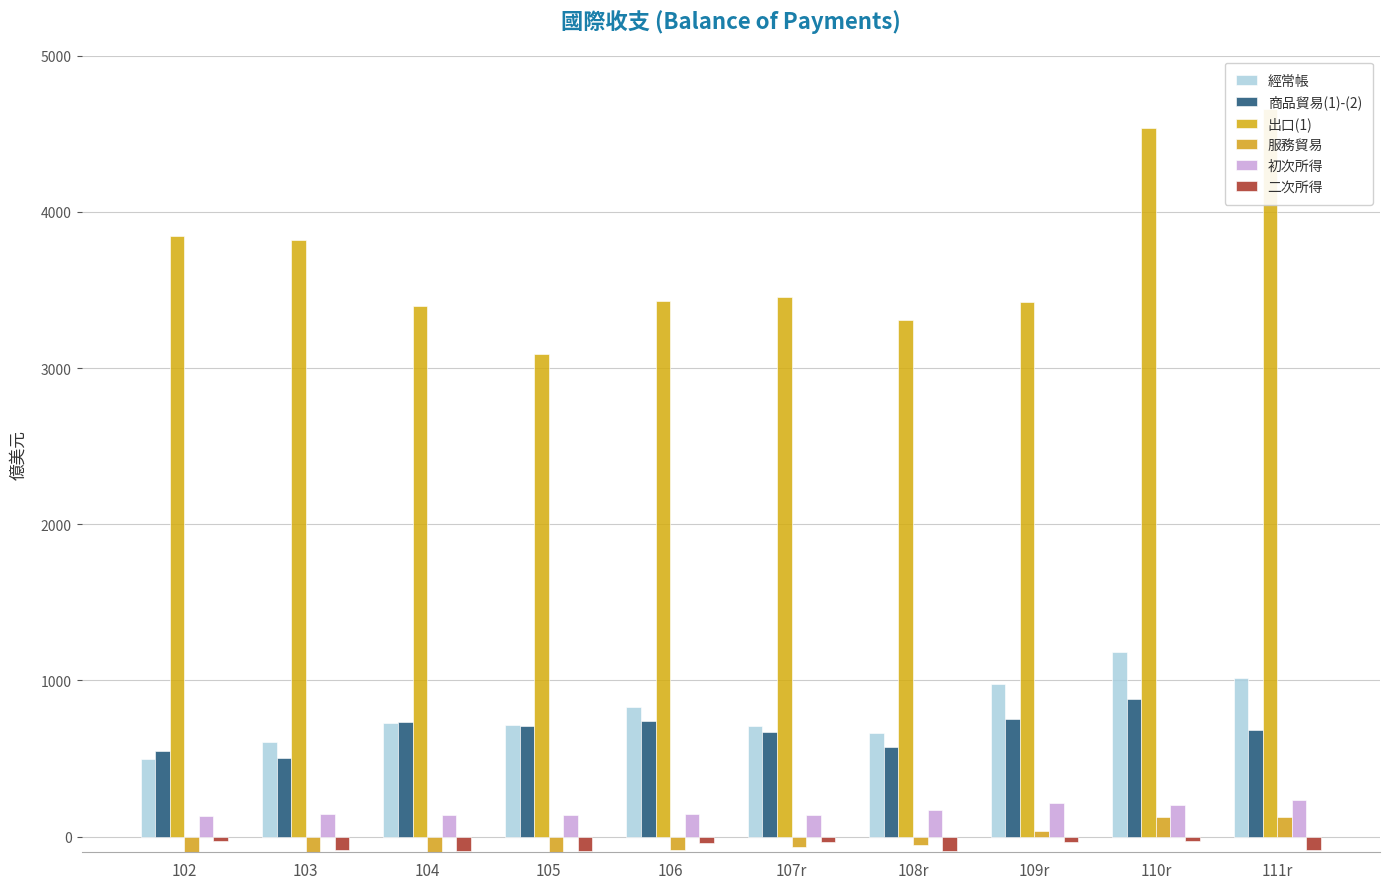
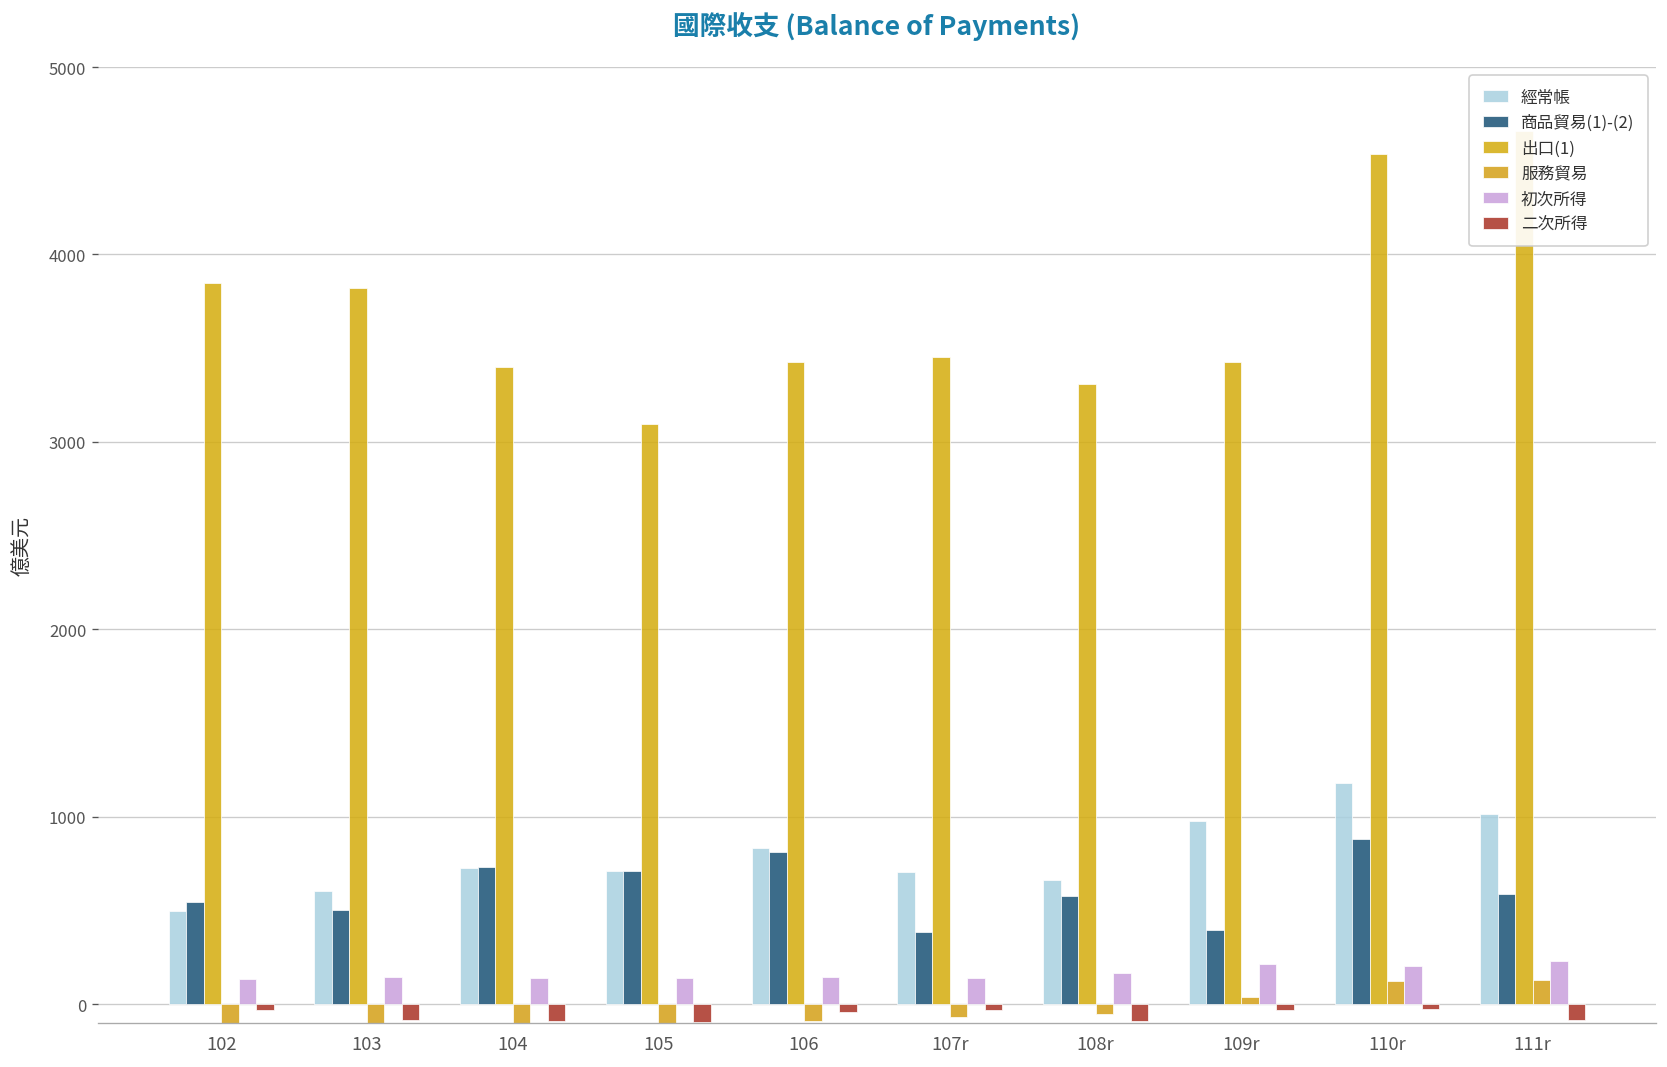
  {
    "商品貿易(1)-(2)": {
      "102": 550,
      "103": 500,
      "104": 730,
      "105": 710,
-     "106": 740,
-     "107r": 670,
+     "106": 810,
+     "107r": 380,
      "108r": 570,
-     "109r": 750,
+     "109r": 400,
      "110r": 880,
-     "111r": 680
+     "111r": 590
    },
    "二次所得": {
      "102": -30,
      "103": -80,
      "104": -90,
      "105": -90,
      "106": -40,
      "107r": -30,
      "108r": -90,
      "109r": -30,
      "110r": -30,
      "111r": -90
    }
  }
